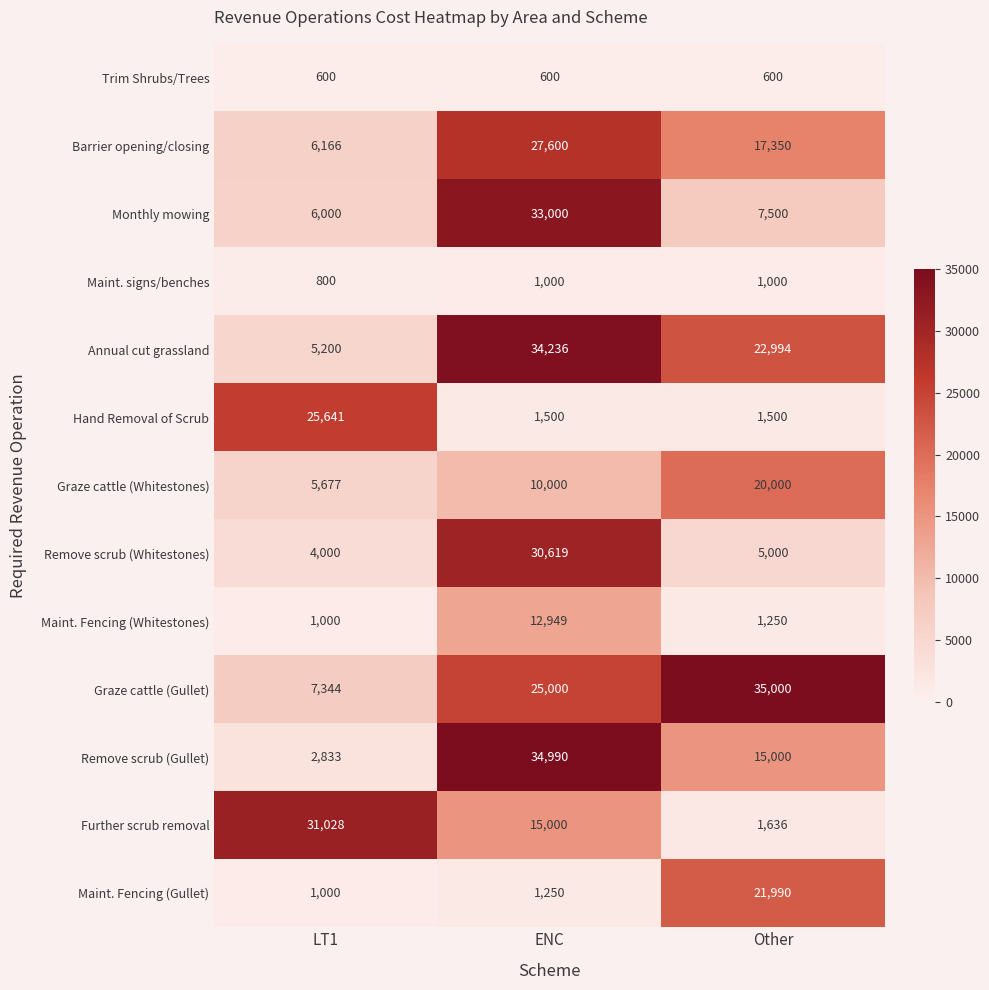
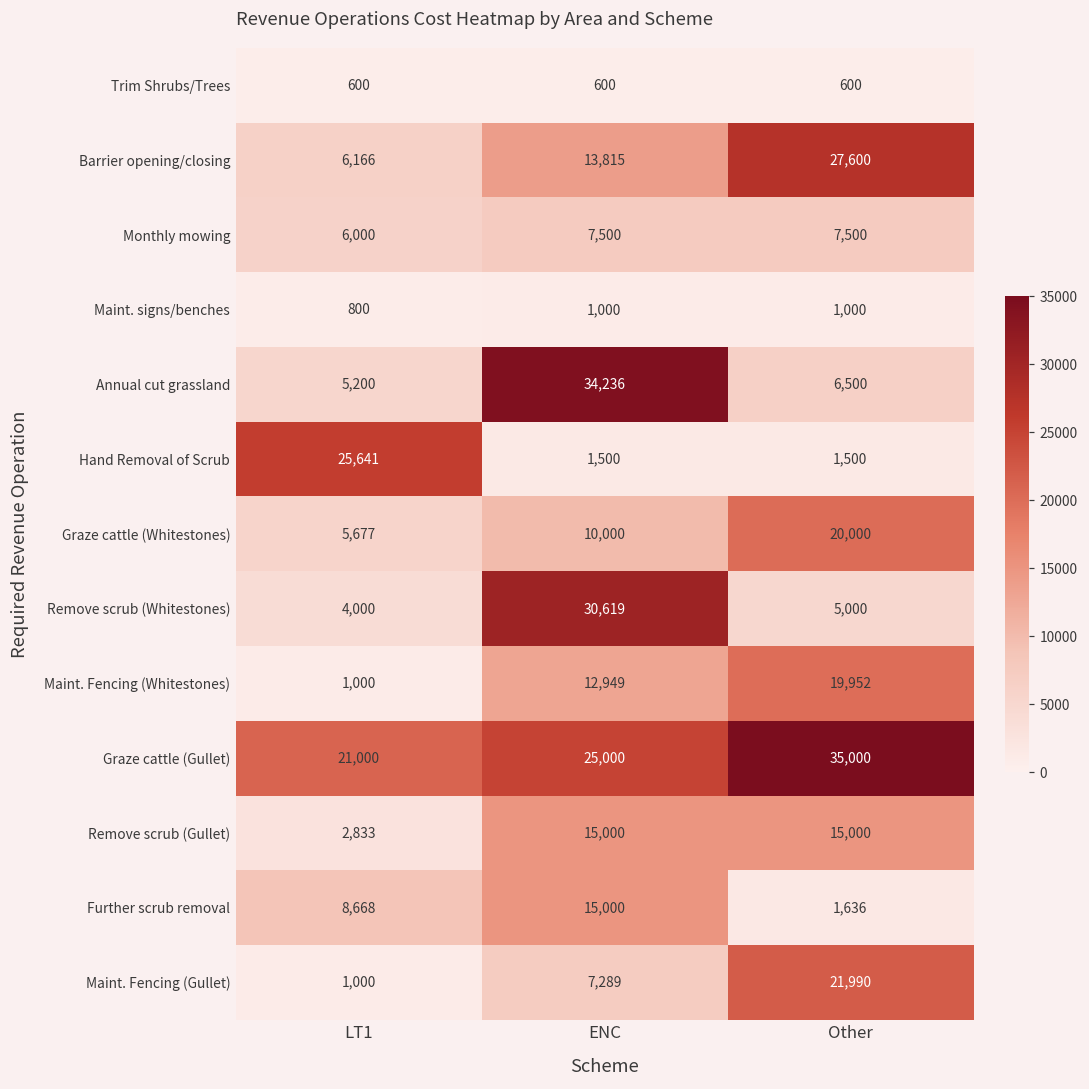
  {
    "Trim Shrubs/Trees": {
      "LT1": "600",
      "ENC": "600",
      "Other": "600"
    },
    "Barrier opening/closing": {
      "LT1": "6,166",
-     "ENC": "27,600",
-     "Other": "17,350"
+     "ENC": "13,815",
+     "Other": "27,600"
    },
    "Monthly mowing": {
      "LT1": "6,000",
-     "ENC": "33,000",
+     "ENC": "7,500",
      "Other": "7,500"
    },
    "Maint. signs/benches": {
      "LT1": "800",
      "ENC": "1,000",
      "Other": "1,000"
    },
    "Annual cut grassland": {
      "LT1": "5,200",
      "ENC": "34,236",
-     "Other": "22,994"
+     "Other": "6,500"
    },
    "Hand Removal of Scrub": {
      "LT1": "25,641",
      "ENC": "1,500",
      "Other": "1,500"
    },
    "Graze cattle (Whitestones)": {
      "LT1": "5,677",
      "ENC": "10,000",
      "Other": "20,000"
    },
    "Remove scrub (Whitestones)": {
      "LT1": "4,000",
      "ENC": "30,619",
      "Other": "5,000"
    },
    "Maint. Fencing (Whitestones)": {
      "LT1": "1,000",
      "ENC": "12,949",
-     "Other": "1,250"
+     "Other": "19,952"
    },
    "Graze cattle (Gullet)": {
-     "LT1": "7,344",
+     "LT1": "21,000",
      "ENC": "25,000",
      "Other": "35,000"
    },
    "Remove scrub (Gullet)": {
      "LT1": "2,833",
-     "ENC": "34,990",
+     "ENC": "15,000",
      "Other": "15,000"
    },
    "Further scrub removal": {
-     "LT1": "31,028",
+     "LT1": "8,668",
      "ENC": "15,000",
      "Other": "1,636"
    },
    "Maint. Fencing (Gullet)": {
      "LT1": "1,000",
-     "ENC": "1,250",
+     "ENC": "7,289",
      "Other": "21,990"
    }
  }
